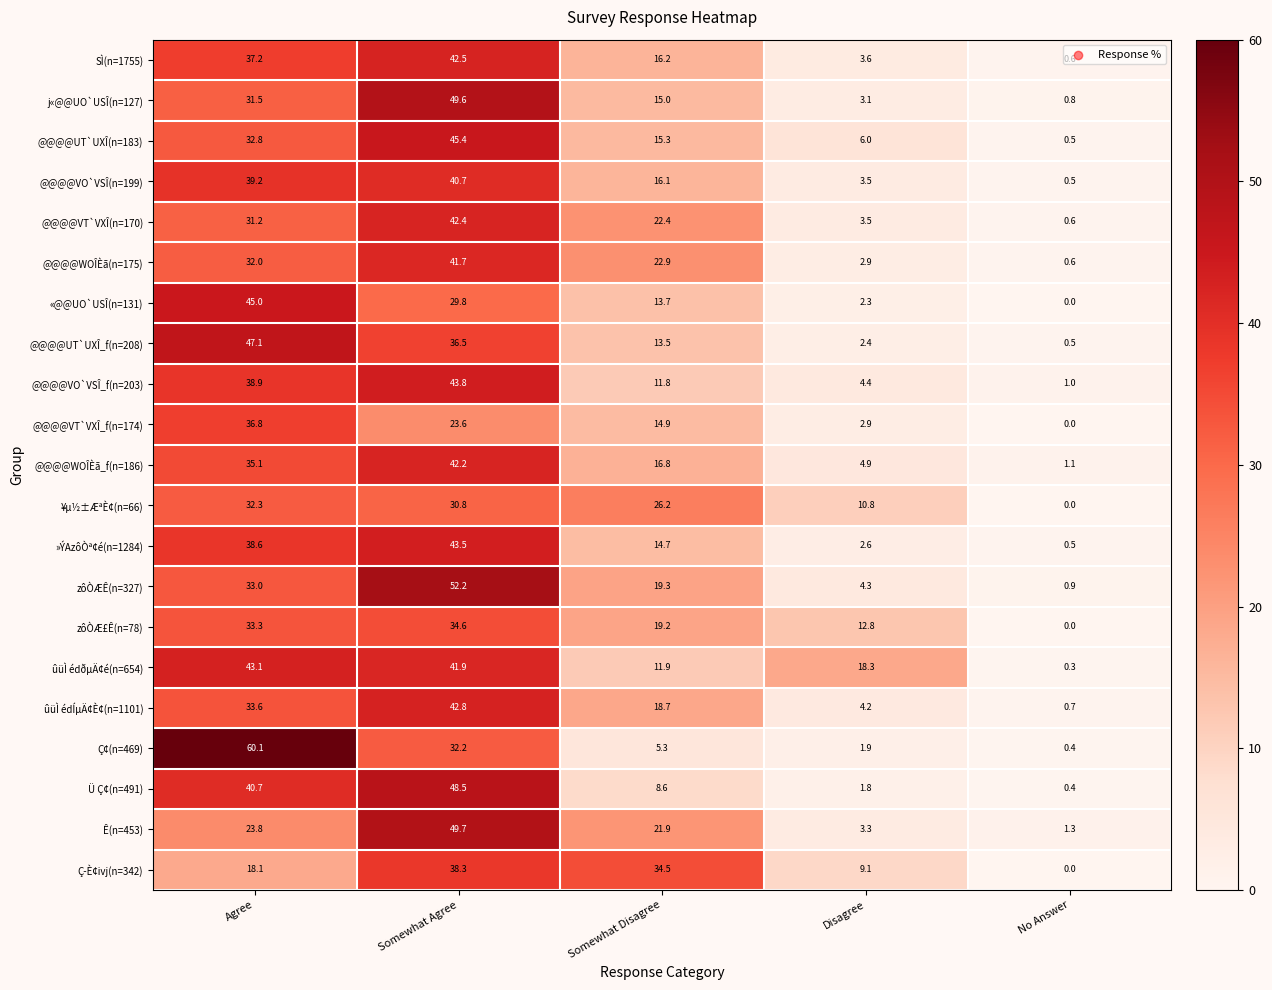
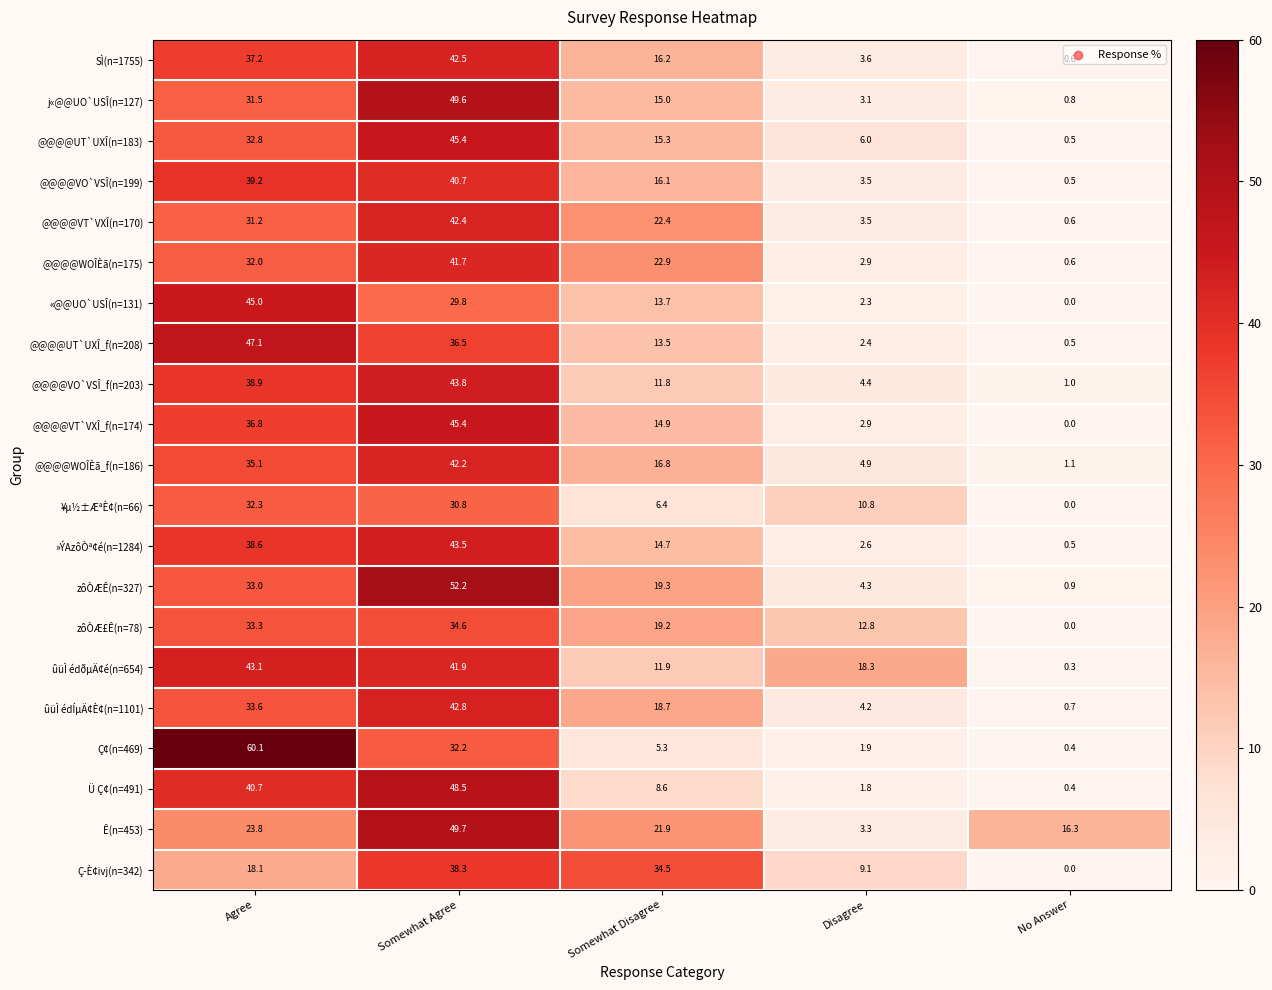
  {
    "SÌ(n=1755)": {
      "Agree": 37.2,
      "Somewhat Agree": 42.5,
      "Somewhat Disagree": 16.2,
      "Disagree": 3.6
    },
    "j«@@UO`USÎ(n=127)": {
      "Agree": 31.5,
      "Somewhat Agree": 49.6,
      "Somewhat Disagree": 15.0,
      "Disagree": 3.1,
      "No Answer": 0.8
    },
    "@@@@UT`UXÎ(n=183)": {
      "Agree": 32.8,
      "Somewhat Agree": 45.4,
      "Somewhat Disagree": 15.3,
      "Disagree": 6.0,
      "No Answer": 0.5
    },
    "@@@@VO`VSÎ(n=199)": {
      "Agree": 39.2,
      "Somewhat Agree": 40.7,
      "Somewhat Disagree": 16.1,
      "Disagree": 3.5,
      "No Answer": 0.5
    },
    "@@@@VT`VXÎ(n=170)": {
      "Agree": 31.2,
      "Somewhat Agree": 42.4,
      "Somewhat Disagree": 22.4,
      "Disagree": 3.5,
      "No Answer": 0.6
    },
    "@@@@WOÎÈã(n=175)": {
      "Agree": 32.0,
      "Somewhat Agree": 41.7,
      "Somewhat Disagree": 22.9,
      "Disagree": 2.9,
      "No Answer": 0.6
    },
    "«@@UO`USÎ(n=131)": {
      "Agree": 45.0,
      "Somewhat Agree": 29.8,
      "Somewhat Disagree": 13.7,
      "Disagree": 2.3,
      "No Answer": 0.0
    },
    "@@@@UT`UXÎ_f(n=208)": {
      "Agree": 47.1,
      "Somewhat Agree": 36.5,
      "Somewhat Disagree": 13.5,
      "Disagree": 2.4,
      "No Answer": 0.5
    },
    "@@@@VO`VSÎ_f(n=203)": {
      "Agree": 38.9,
      "Somewhat Agree": 43.8,
      "Somewhat Disagree": 11.8,
      "Disagree": 4.4,
      "No Answer": 1.0
    },
    "@@@@VT`VXÎ_f(n=174)": {
      "Agree": 36.8,
-     "Somewhat Agree": 23.6,
+     "Somewhat Agree": 45.4,
      "Somewhat Disagree": 14.9,
      "Disagree": 2.9,
      "No Answer": 0.0
    },
    "@@@@WOÎÈã_f(n=186)": {
      "Agree": 35.1,
      "Somewhat Agree": 42.2,
      "Somewhat Disagree": 16.8,
      "Disagree": 4.9,
      "No Answer": 1.1
    },
    "¥µ½±ÆªÈ¢(n=66)": {
      "Agree": 32.3,
      "Somewhat Agree": 30.8,
-     "Somewhat Disagree": 26.2,
+     "Somewhat Disagree": 6.4,
      "Disagree": 10.8,
      "No Answer": 0.0
    },
    "»ÝAzôÒª¢é(n=1284)": {
      "Agree": 38.6,
      "Somewhat Agree": 43.5,
      "Somewhat Disagree": 14.7,
      "Disagree": 2.6,
      "No Answer": 0.5
    },
    "zôÒÆÊ(n=327)": {
      "Agree": 33.0,
      "Somewhat Agree": 52.2,
      "Somewhat Disagree": 19.3,
      "Disagree": 4.3,
      "No Answer": 0.9
    },
    "zôÒÆ£Ê(n=78)": {
      "Agree": 33.3,
      "Somewhat Agree": 34.6,
      "Somewhat Disagree": 19.2,
      "Disagree": 12.8,
      "No Answer": 0.0
    },
    "ûüÌ édðµÄ¢é(n=654)": {
      "Agree": 43.1,
      "Somewhat Agree": 41.9,
      "Somewhat Disagree": 11.9,
      "Disagree": 18.3,
      "No Answer": 0.3
    },
    "ûüÌ édÍµÄ¢È¢(n=1101)": {
      "Agree": 33.6,
      "Somewhat Agree": 42.8,
      "Somewhat Disagree": 18.7,
      "Disagree": 4.2,
      "No Answer": 0.7
    },
    "Ç¢(n=469)": {
      "Agree": 60.1,
      "Somewhat Agree": 32.2,
      "Somewhat Disagree": 5.3,
      "Disagree": 1.9,
      "No Answer": 0.4
    },
    "Ü Ç¢(n=491)": {
      "Agree": 40.7,
      "Somewhat Agree": 48.5,
      "Somewhat Disagree": 8.6,
      "Disagree": 1.8,
      "No Answer": 0.4
    },
    "Ê(n=453)": {
      "Agree": 23.8,
      "Somewhat Agree": 49.7,
      "Somewhat Disagree": 21.9,
      "Disagree": 3.3,
-     "No Answer": 1.3
+     "No Answer": 16.3
    },
    "Ç­È¢ivj(n=342)": {
      "Agree": 18.1,
      "Somewhat Agree": 38.3,
      "Somewhat Disagree": 34.5,
      "Disagree": 9.1,
      "No Answer": 0.0
    }
  }
